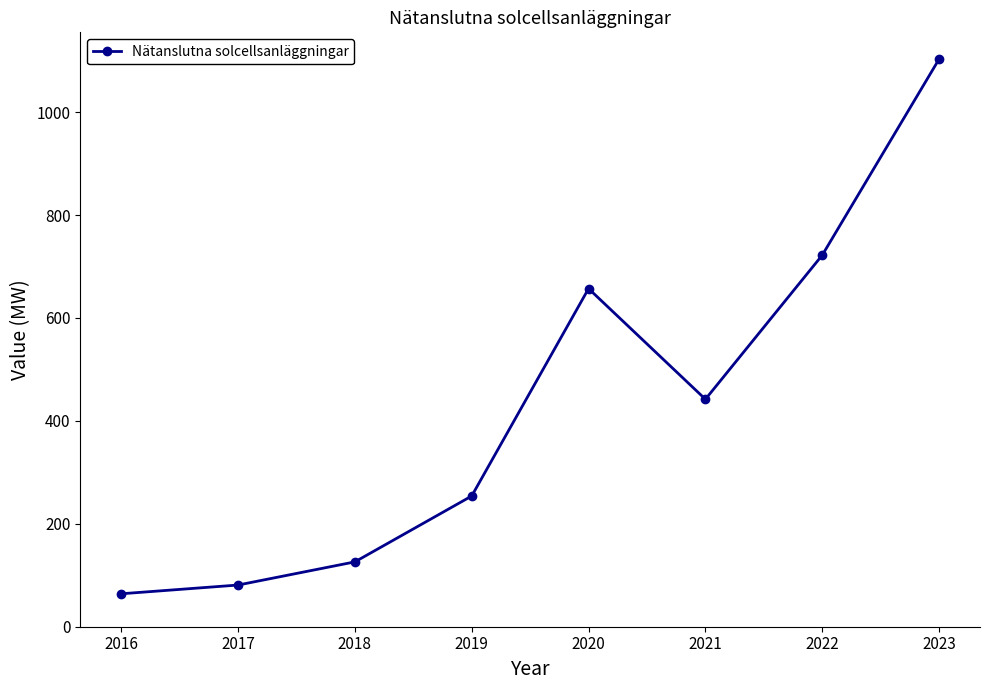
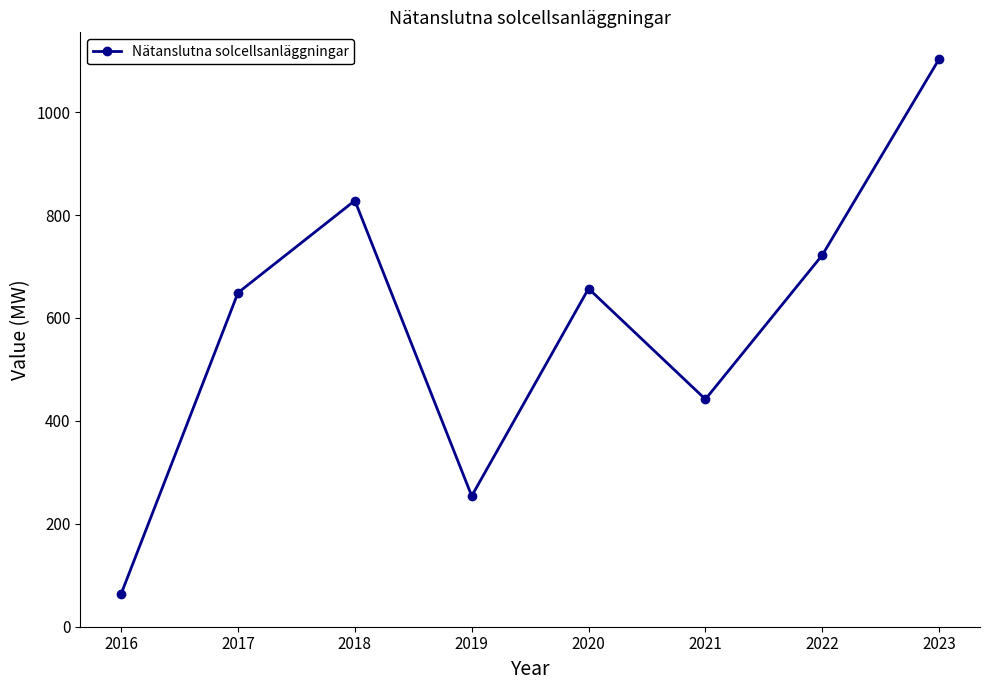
  {
    "2016": 60,
-   "2017": 80,
-   "2018": 130,
+   "2017": 650,
+   "2018": 830,
    "2019": 250,
    "2020": 660,
    "2021": 440,
    "2022": 720,
    "2023": 1100
  }
